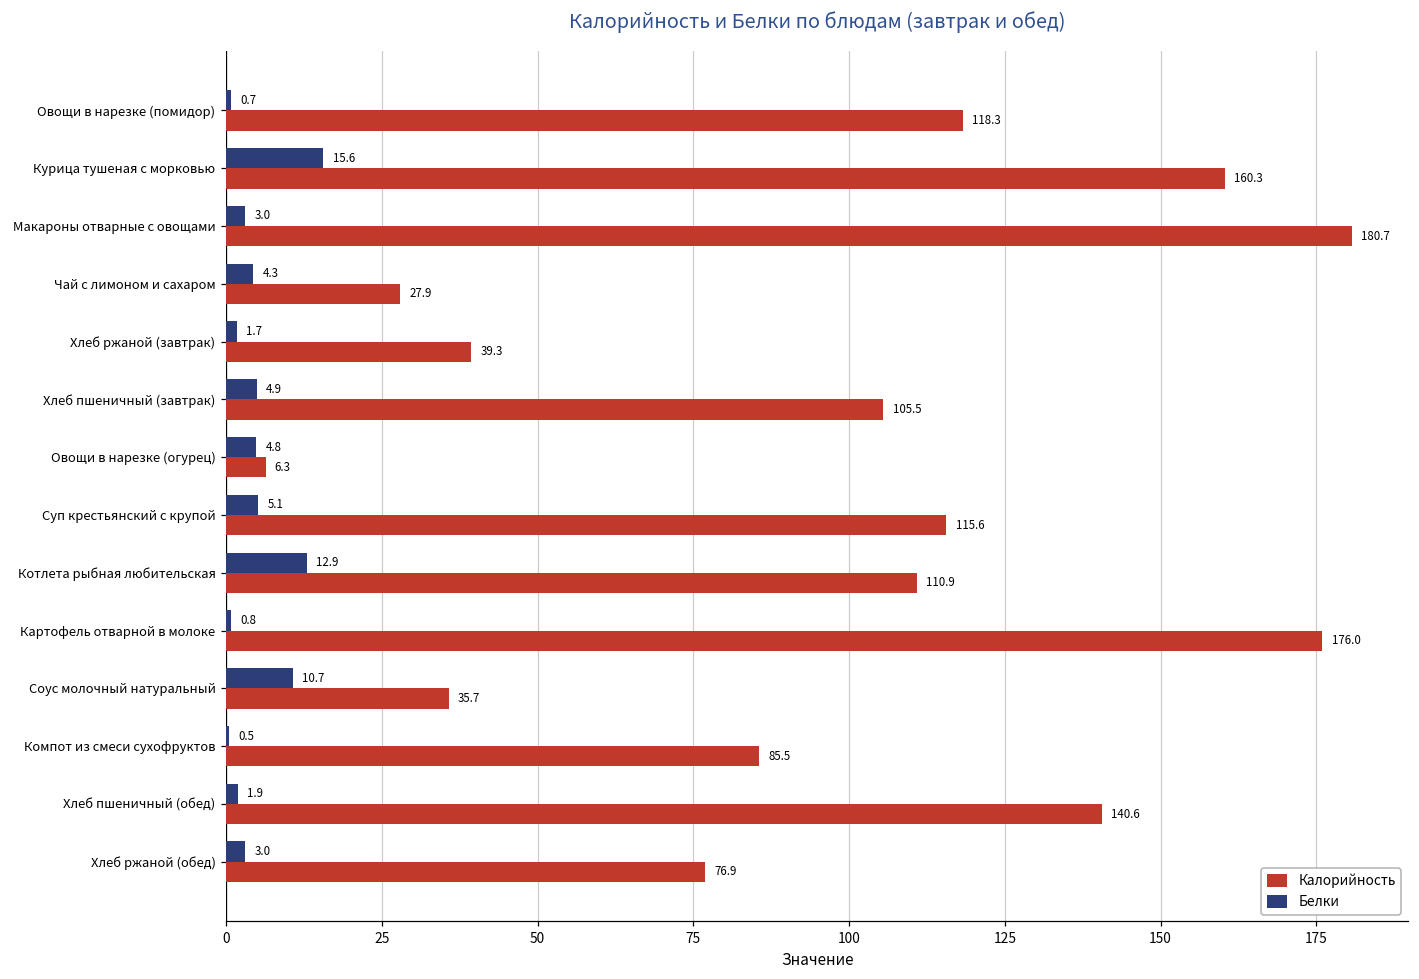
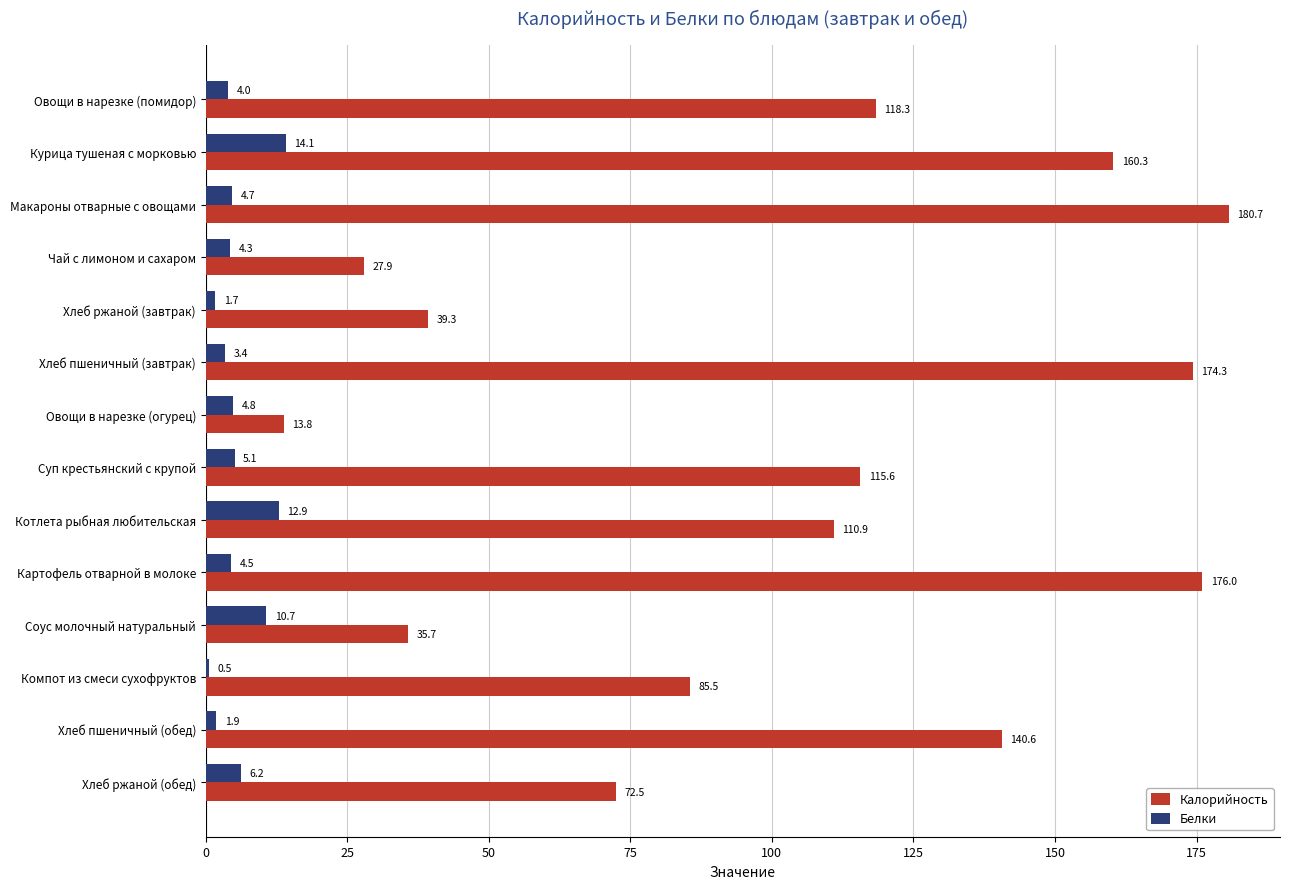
  {
    "Калорийность": {
      "Овощи в нарезке (помидор)": 118.3,
      "Курица тушеная с морковью": 160.3,
      "Макароны отварные с овощами": 180.7,
      "Чай с лимоном и сахаром": 27.9,
      "Хлеб ржаной (завтрак)": 39.3,
-     "Хлеб пшеничный (завтрак)": 105.5,
-     "Овощи в нарезке (огурец)": 6.3,
+     "Хлеб пшеничный (завтрак)": 174.3,
+     "Овощи в нарезке (огурец)": 13.8,
      "Суп крестьянский с крупой": 115.6,
      "Котлета рыбная любительская": 110.9,
      "Картофель отварной в молоке": 176.0,
      "Соус молочный натуральный": 35.7,
      "Компот из смеси сухофруктов": 85.5,
      "Хлеб пшеничный (обед)": 140.6,
-     "Хлеб ржаной (обед)": 76.9
+     "Хлеб ржаной (обед)": 72.5
    },
    "Белки": {
-     "Овощи в нарезке (помидор)": 0.7,
-     "Курица тушеная с морковью": 15.6,
-     "Макароны отварные с овощами": 3.0,
+     "Овощи в нарезке (помидор)": 4.0,
+     "Курица тушеная с морковью": 14.1,
+     "Макароны отварные с овощами": 4.7,
      "Чай с лимоном и сахаром": 4.3,
      "Хлеб ржаной (завтрак)": 1.7,
-     "Хлеб пшеничный (завтрак)": 4.9,
+     "Хлеб пшеничный (завтрак)": 3.4,
      "Овощи в нарезке (огурец)": 4.8,
      "Суп крестьянский с крупой": 5.1,
      "Котлета рыбная любительская": 12.9,
-     "Картофель отварной в молоке": 0.8,
+     "Картофель отварной в молоке": 4.5,
      "Соус молочный натуральный": 10.7,
      "Компот из смеси сухофруктов": 0.5,
      "Хлеб пшеничный (обед)": 1.9,
-     "Хлеб ржаной (обед)": 3.0
+     "Хлеб ржаной (обед)": 6.2
    }
  }
